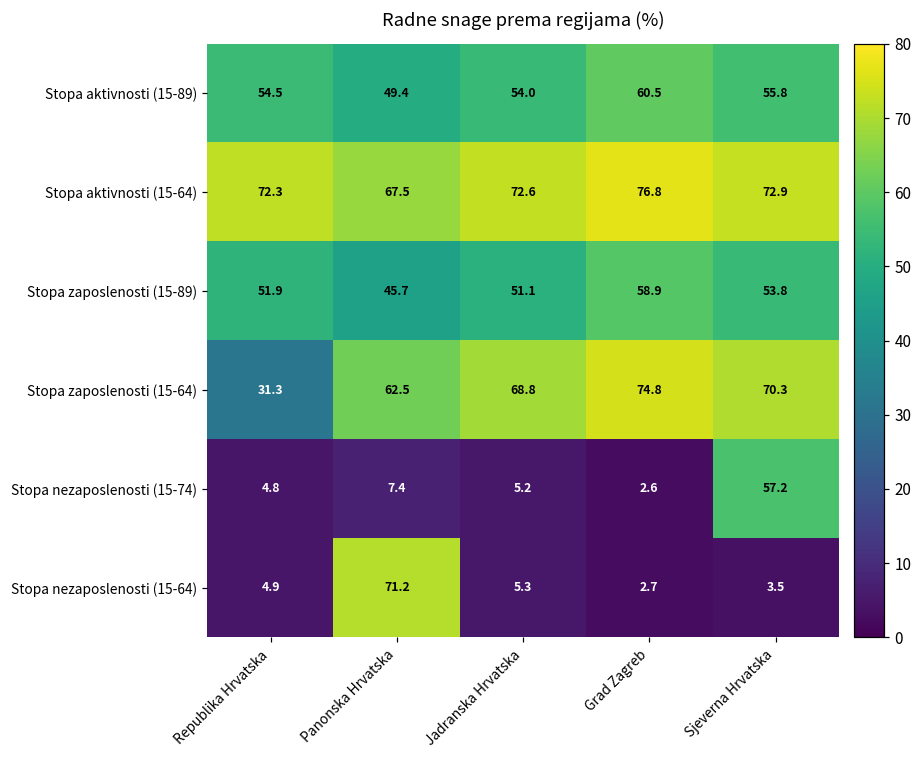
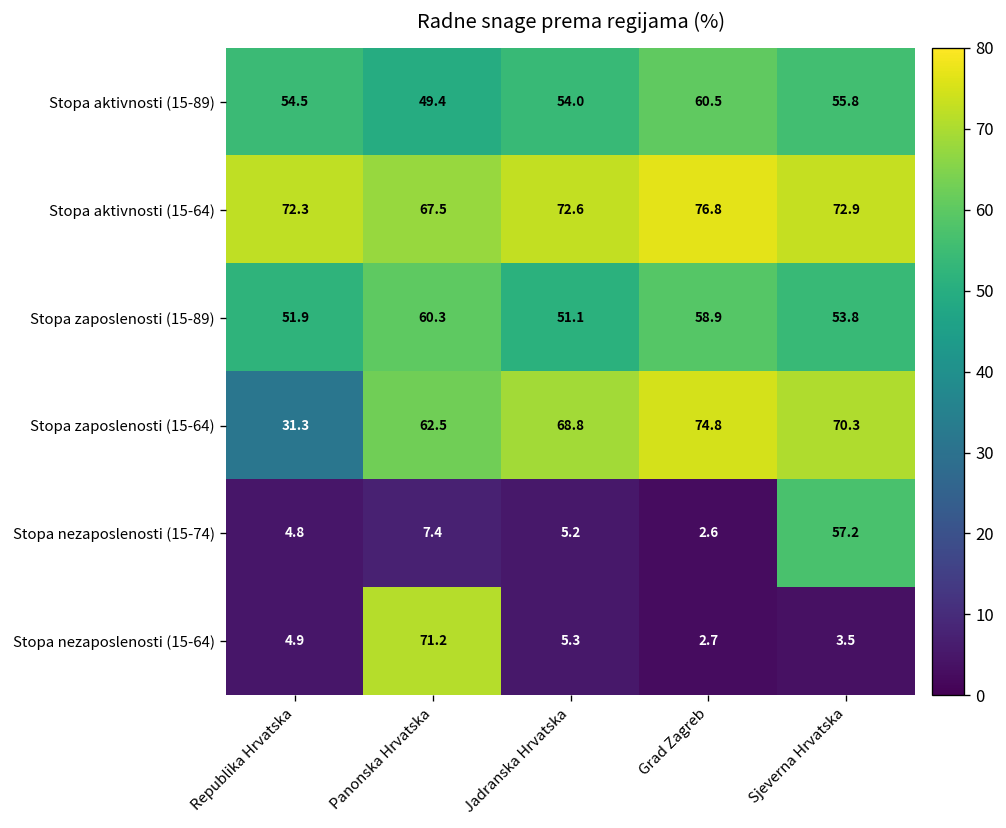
  {
    "Stopa aktivnosti (15-89)": {
      "Republika Hrvatska": 54.5,
      "Panonska Hrvatska": 49.4,
      "Jadranska Hrvatska": 54.0,
      "Grad Zagreb": 60.5,
      "Sjeverna Hrvatska": 55.8
    },
    "Stopa aktivnosti (15-64)": {
      "Republika Hrvatska": 72.3,
      "Panonska Hrvatska": 67.5,
      "Jadranska Hrvatska": 72.6,
      "Grad Zagreb": 76.8,
      "Sjeverna Hrvatska": 72.9
    },
    "Stopa zaposlenosti (15-89)": {
      "Republika Hrvatska": 51.9,
-     "Panonska Hrvatska": 45.7,
+     "Panonska Hrvatska": 60.3,
      "Jadranska Hrvatska": 51.1,
      "Grad Zagreb": 58.9,
      "Sjeverna Hrvatska": 53.8
    },
    "Stopa zaposlenosti (15-64)": {
      "Republika Hrvatska": 31.3,
      "Panonska Hrvatska": 62.5,
      "Jadranska Hrvatska": 68.8,
      "Grad Zagreb": 74.8,
      "Sjeverna Hrvatska": 70.3
    },
    "Stopa nezaposlenosti (15-74)": {
      "Republika Hrvatska": 4.8,
      "Panonska Hrvatska": 7.4,
      "Jadranska Hrvatska": 5.2,
      "Grad Zagreb": 2.6,
      "Sjeverna Hrvatska": 57.2
    },
    "Stopa nezaposlenosti (15-64)": {
      "Republika Hrvatska": 4.9,
      "Panonska Hrvatska": 71.2,
      "Jadranska Hrvatska": 5.3,
      "Grad Zagreb": 2.7,
      "Sjeverna Hrvatska": 3.5
    }
  }
